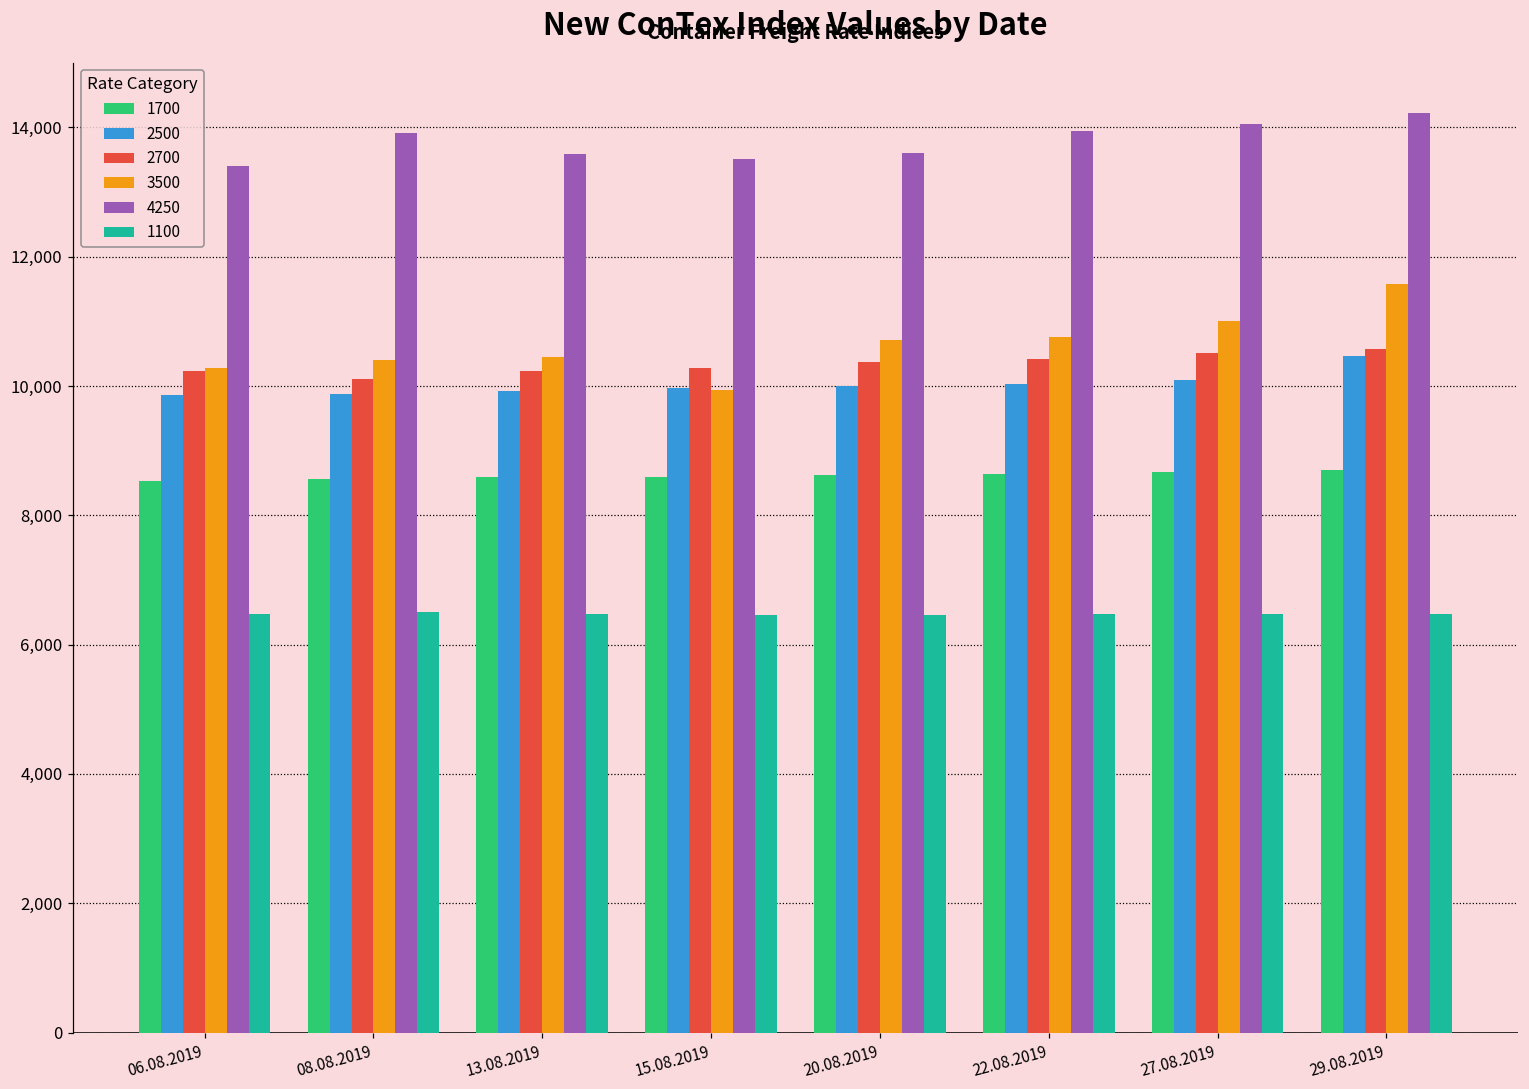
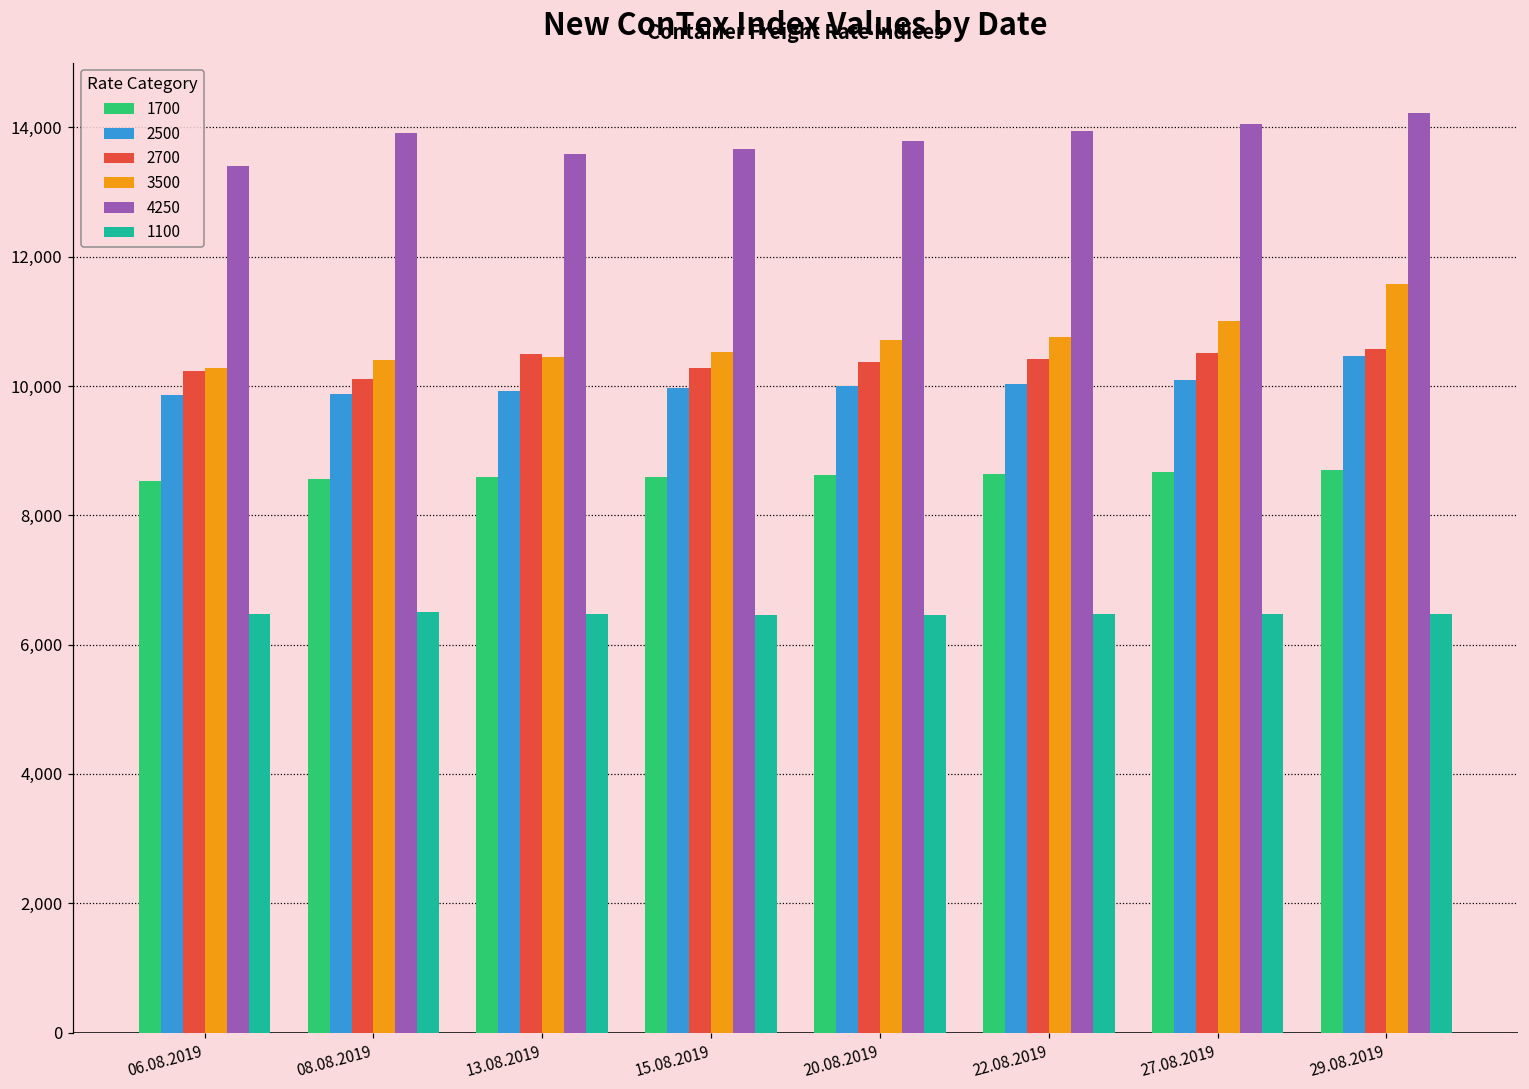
  {
    "2500": {
      "06.08.2019": "9,900",
      "08.08.2019": "9,900",
      "13.08.2019": "9,900",
      "15.08.2019": "10,000",
      "20.08.2019": "10,000",
      "22.08.2019": "10,000",
      "27.08.2019": "10,100",
      "29.08.2019": "10,500"
    },
    "2700": {
      "06.08.2019": "10,200",
      "08.08.2019": "10,100",
-     "13.08.2019": "10,200",
+     "13.08.2019": "10,500",
      "15.08.2019": "10,300",
      "20.08.2019": "10,400",
      "22.08.2019": "10,400",
      "27.08.2019": "10,500",
      "29.08.2019": "10,600"
    },
    "3500": {
      "06.08.2019": "10,300",
      "08.08.2019": "10,400",
      "13.08.2019": "10,500",
-     "15.08.2019": "9,900",
+     "15.08.2019": "10,500",
      "20.08.2019": "10,700",
      "22.08.2019": "10,800",
      "27.08.2019": "11,000",
      "29.08.2019": "11,600"
    },
    "4250": {
      "06.08.2019": "13,400",
      "08.08.2019": "13,900",
      "13.08.2019": "13,600",
-     "15.08.2019": "13,500",
-     "20.08.2019": "13,600",
+     "15.08.2019": "13,700",
+     "20.08.2019": "13,800",
      "22.08.2019": "13,900",
      "27.08.2019": "14,000",
      "29.08.2019": "14,200"
    }
  }
